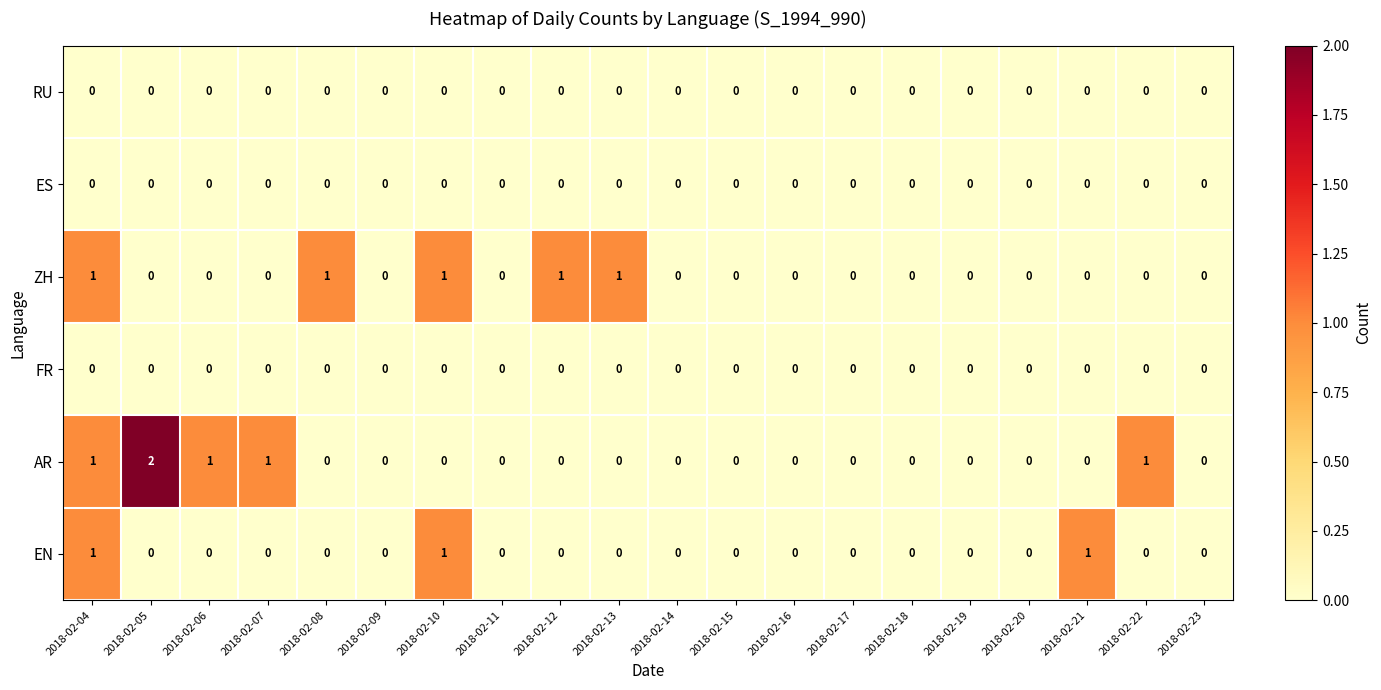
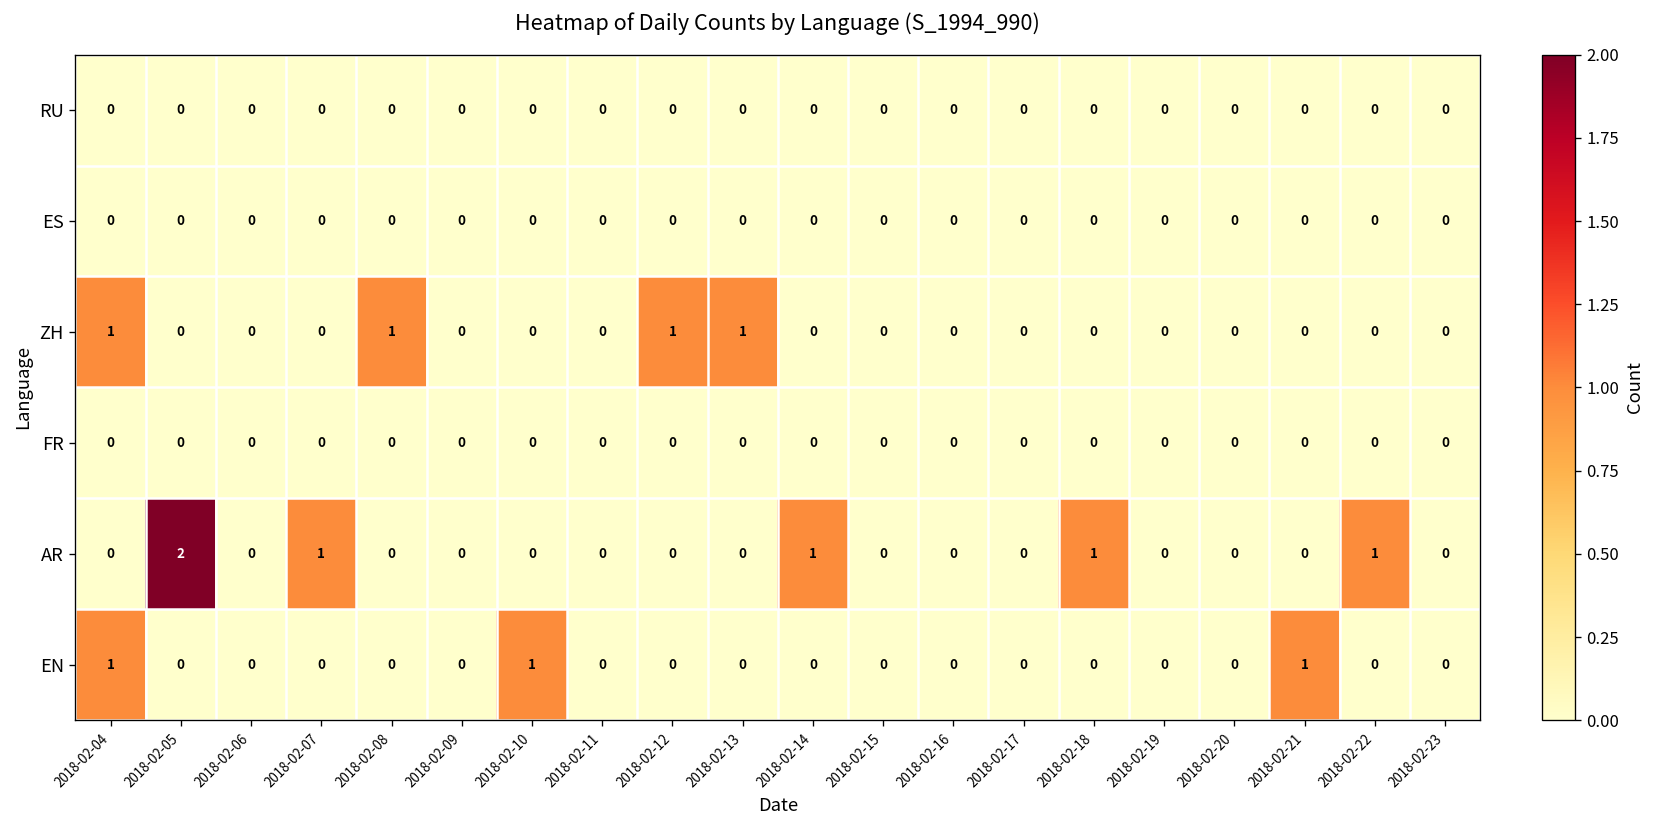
  {
    "RU": {
      "2018-02-04": 0,
      "2018-02-05": 0,
      "2018-02-06": 0,
      "2018-02-07": 0,
      "2018-02-08": 0,
      "2018-02-09": 0,
      "2018-02-10": 0,
      "2018-02-11": 0,
      "2018-02-12": 0,
      "2018-02-13": 0,
      "2018-02-14": 0,
      "2018-02-15": 0,
      "2018-02-16": 0,
      "2018-02-17": 0,
      "2018-02-18": 0,
      "2018-02-19": 0,
      "2018-02-20": 0,
      "2018-02-21": 0,
      "2018-02-22": 0,
      "2018-02-23": 0
    },
    "ES": {
      "2018-02-04": 0,
      "2018-02-05": 0,
      "2018-02-06": 0,
      "2018-02-07": 0,
      "2018-02-08": 0,
      "2018-02-09": 0,
      "2018-02-10": 0,
      "2018-02-11": 0,
      "2018-02-12": 0,
      "2018-02-13": 0,
      "2018-02-14": 0,
      "2018-02-15": 0,
      "2018-02-16": 0,
      "2018-02-17": 0,
      "2018-02-18": 0,
      "2018-02-19": 0,
      "2018-02-20": 0,
      "2018-02-21": 0,
      "2018-02-22": 0,
      "2018-02-23": 0
    },
    "ZH": {
      "2018-02-04": 1,
      "2018-02-05": 0,
      "2018-02-06": 0,
      "2018-02-07": 0,
      "2018-02-08": 1,
      "2018-02-09": 0,
-     "2018-02-10": 1,
+     "2018-02-10": 0,
      "2018-02-11": 0,
      "2018-02-12": 1,
      "2018-02-13": 1,
      "2018-02-14": 0,
      "2018-02-15": 0,
      "2018-02-16": 0,
      "2018-02-17": 0,
      "2018-02-18": 0,
      "2018-02-19": 0,
      "2018-02-20": 0,
      "2018-02-21": 0,
      "2018-02-22": 0,
      "2018-02-23": 0
    },
    "FR": {
      "2018-02-04": 0,
      "2018-02-05": 0,
      "2018-02-06": 0,
      "2018-02-07": 0,
      "2018-02-08": 0,
      "2018-02-09": 0,
      "2018-02-10": 0,
      "2018-02-11": 0,
      "2018-02-12": 0,
      "2018-02-13": 0,
      "2018-02-14": 0,
      "2018-02-15": 0,
      "2018-02-16": 0,
      "2018-02-17": 0,
      "2018-02-18": 0,
      "2018-02-19": 0,
      "2018-02-20": 0,
      "2018-02-21": 0,
      "2018-02-22": 0,
      "2018-02-23": 0
    },
    "AR": {
-     "2018-02-04": 1,
+     "2018-02-04": 0,
      "2018-02-05": 2,
-     "2018-02-06": 1,
+     "2018-02-06": 0,
      "2018-02-07": 1,
      "2018-02-08": 0,
      "2018-02-09": 0,
      "2018-02-10": 0,
      "2018-02-11": 0,
      "2018-02-12": 0,
      "2018-02-13": 0,
-     "2018-02-14": 0,
+     "2018-02-14": 1,
      "2018-02-15": 0,
      "2018-02-16": 0,
      "2018-02-17": 0,
-     "2018-02-18": 0,
+     "2018-02-18": 1,
      "2018-02-19": 0,
      "2018-02-20": 0,
      "2018-02-21": 0,
      "2018-02-22": 1,
      "2018-02-23": 0
    },
    "EN": {
      "2018-02-04": 1,
      "2018-02-05": 0,
      "2018-02-06": 0,
      "2018-02-07": 0,
      "2018-02-08": 0,
      "2018-02-09": 0,
      "2018-02-10": 1,
      "2018-02-11": 0,
      "2018-02-12": 0,
      "2018-02-13": 0,
      "2018-02-14": 0,
      "2018-02-15": 0,
      "2018-02-16": 0,
      "2018-02-17": 0,
      "2018-02-18": 0,
      "2018-02-19": 0,
      "2018-02-20": 0,
      "2018-02-21": 1,
      "2018-02-22": 0,
      "2018-02-23": 0
    }
  }
